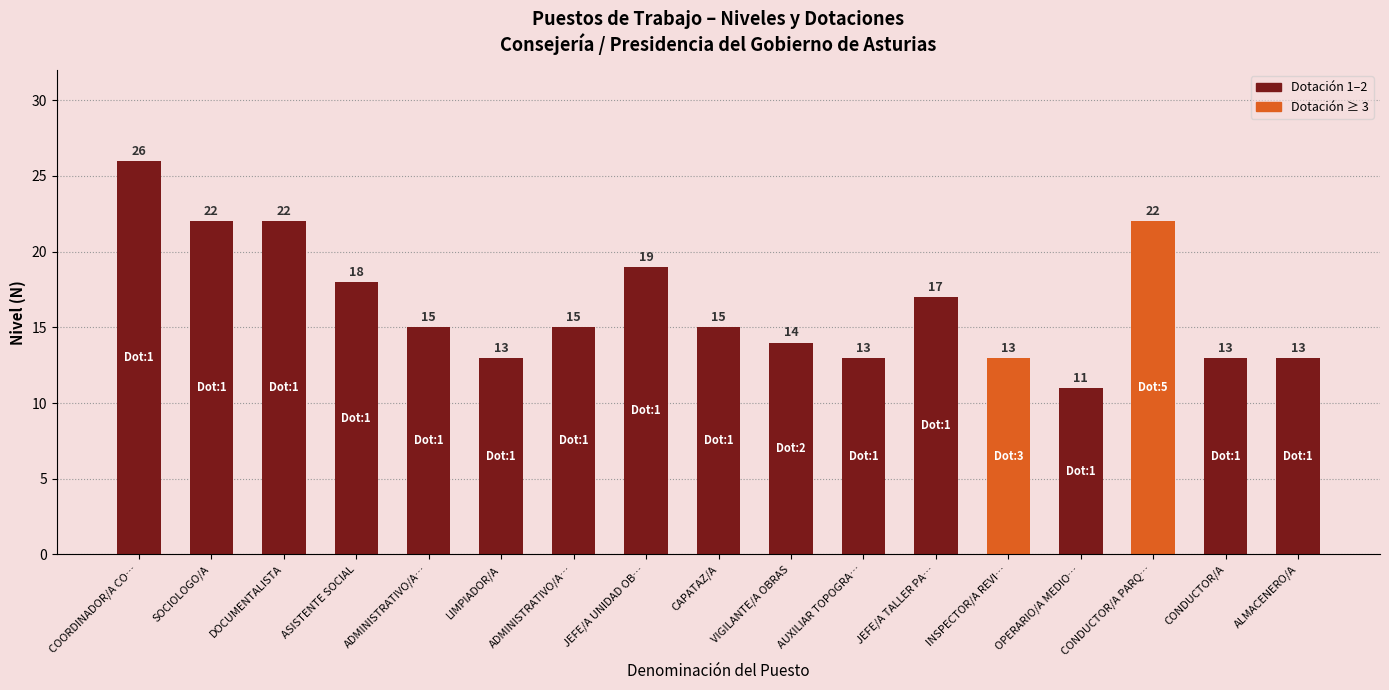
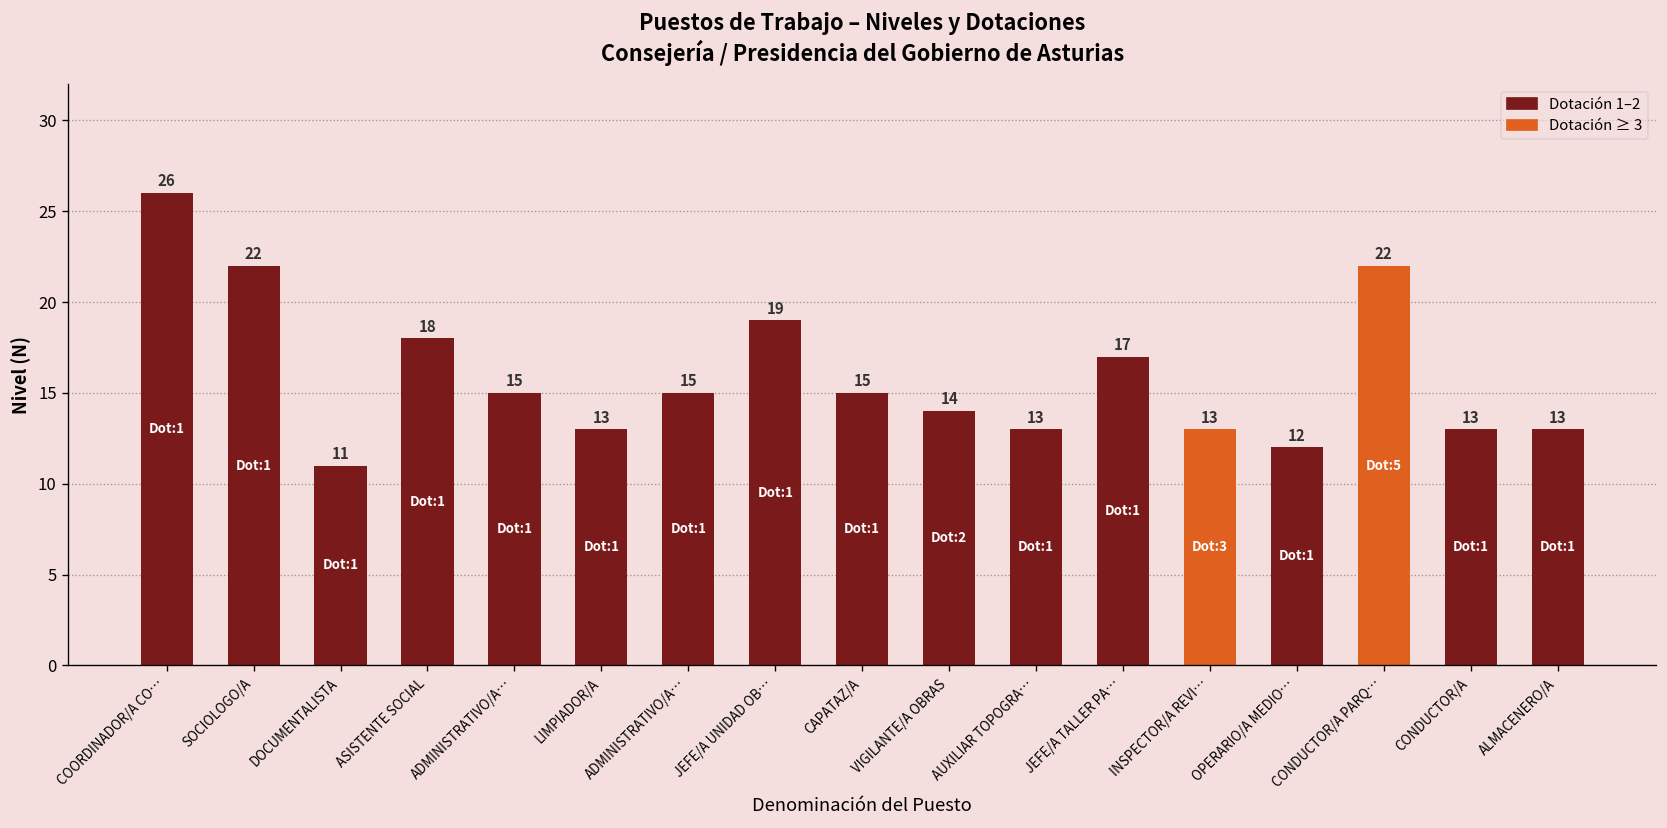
  {
    "COORDINADOR/A CO…": 26,
    "SOCIOLOGO/A": 22,
-   "DOCUMENTALISTA": 22,
+   "DOCUMENTALISTA": 11,
    "ASISTENTE SOCIAL": 18,
    "LIMPIADOR/A": 13,
    "JEFE/A UNIDAD OB…": 19,
    "CAPATAZ/A": 15,
    "VIGILANTE/A OBRAS": 14,
    "AUXILIAR TOPOGRA…": 13,
    "JEFE/A TALLER PA…": 17,
    "INSPECTOR/A REVI…": 13,
-   "OPERARIO/A MEDIO…": 11,
+   "OPERARIO/A MEDIO…": 12,
    "CONDUCTOR/A PARQ…": 22,
    "CONDUCTOR/A": 13,
    "ALMACENERO/A": 13
  }
